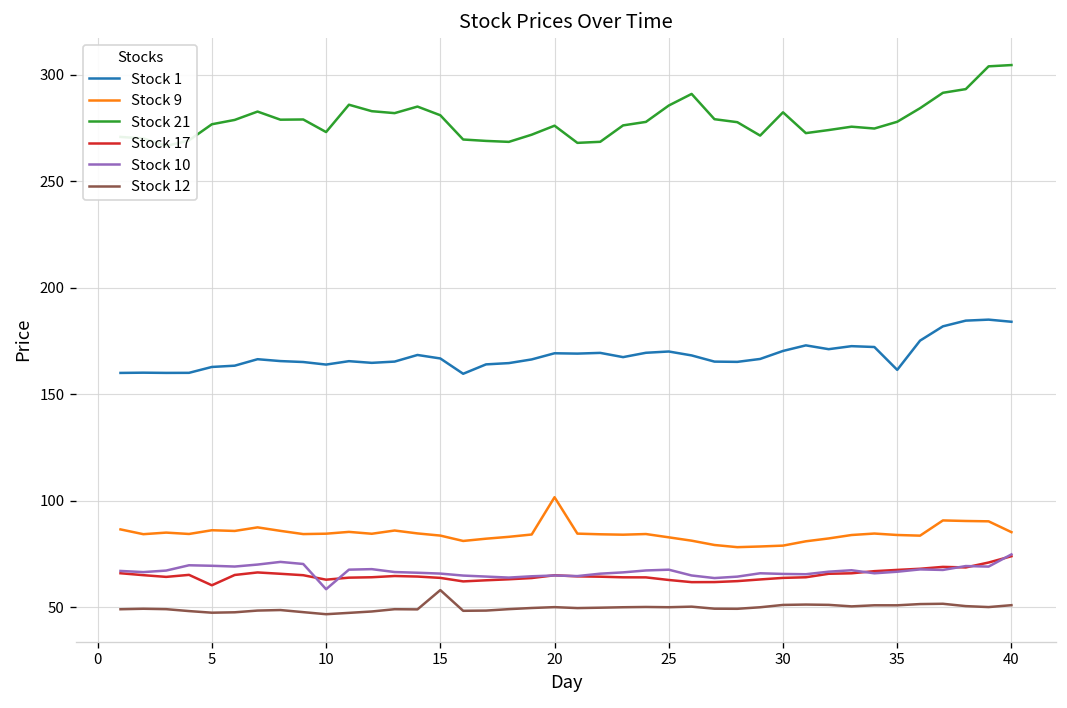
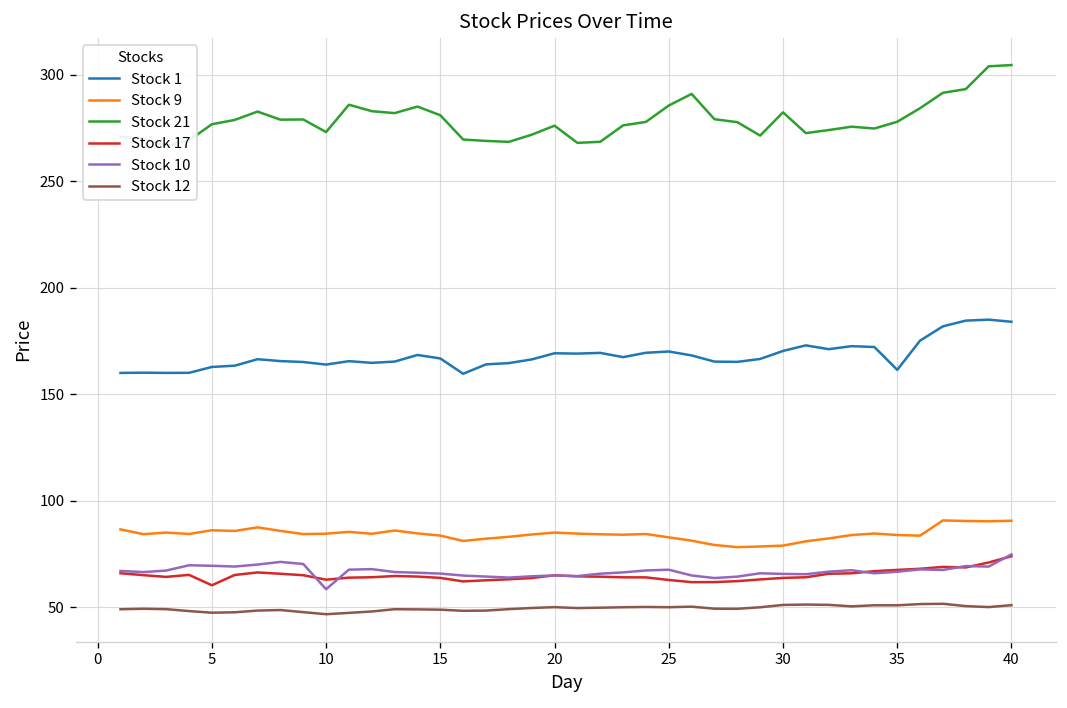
  {
    "Stock 1": {
      "5": 163,
      "10": 164,
      "15": 167,
      "20": 169,
      "25": 170,
      "30": 170,
      "35": 161,
      "40": 184
    },
    "Stock 9": {
      "5": 86,
      "10": 84,
      "15": 84,
-     "20": 102,
+     "20": 85,
      "25": 83,
      "30": 79,
      "35": 84,
-     "40": 85
+     "40": 91
    },
    "Stock 21": {
      "5": 277,
      "10": 273,
      "15": 281,
      "20": 276,
      "25": 286,
      "30": 282,
      "35": 278,
      "40": 305
    },
    "Stock 17": {
      "5": 60,
      "10": 63,
      "15": 64,
      "25": 63,
      "30": 64
    },
    "Stock 10": {
      "5": 69,
      "10": 58,
      "15": 66,
      "25": 68,
      "30": 66
    },
    "Stock 12": {
      "5": 47,
      "10": 47,
-     "15": 58,
+     "15": 49,
      "20": 50,
      "25": 50,
      "30": 51,
      "35": 51,
      "40": 51
    }
  }
